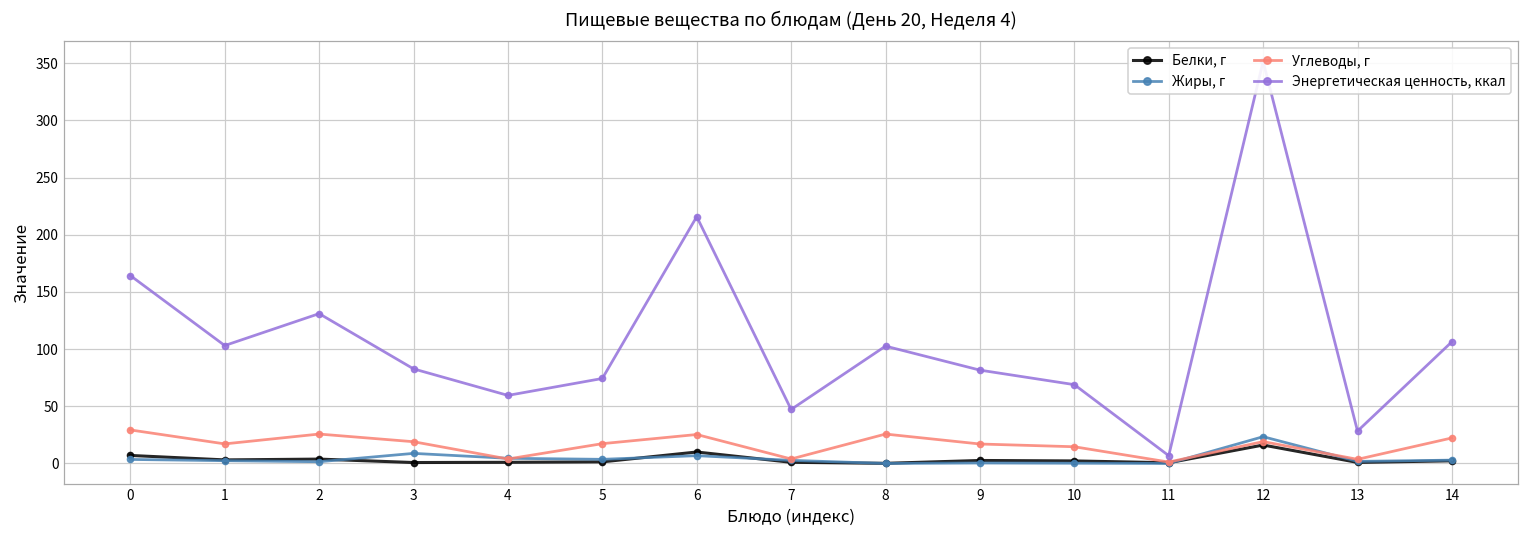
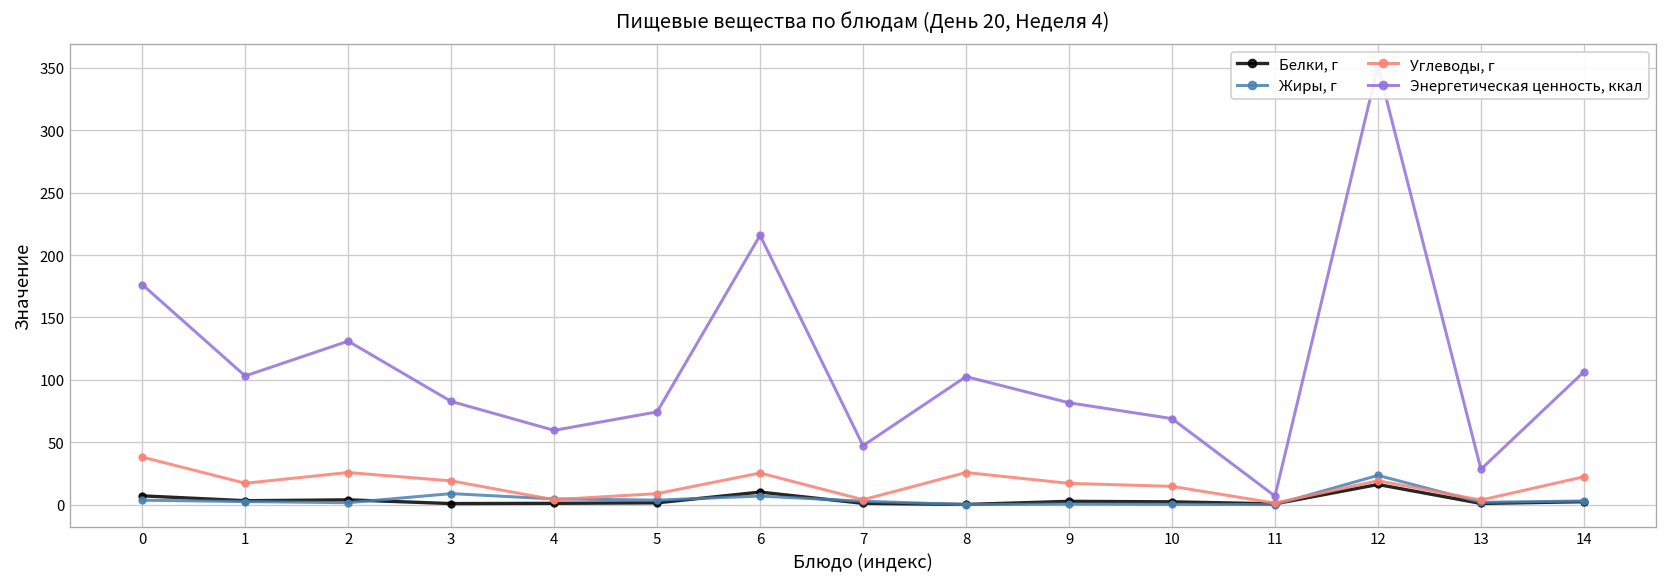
  {
    "Белки, г": {
      "0": 7,
      "3": 1,
      "4": 1,
      "6": 10,
      "12": 16
    },
    "Жиры, г": {
      "0": 4,
      "3": 9,
      "6": 7,
      "12": 23
    },
    "Углеводы, г": {
-     "0": 29,
+     "0": 38,
      "1": 17,
      "2": 26,
      "3": 19,
-     "5": 17,
+     "5": 9,
      "6": 25,
      "8": 26,
      "9": 17,
      "10": 15,
      "12": 19,
      "14": 22
    },
    "Энергетическая ценность, ккал": {
-     "0": 164,
+     "0": 176,
      "1": 103,
      "2": 131,
      "3": 83,
      "4": 60,
      "5": 74,
      "6": 216,
      "7": 47,
      "8": 103,
      "9": 82,
      "10": 69,
      "11": 7,
      "13": 28,
      "14": 106
    }
  }
